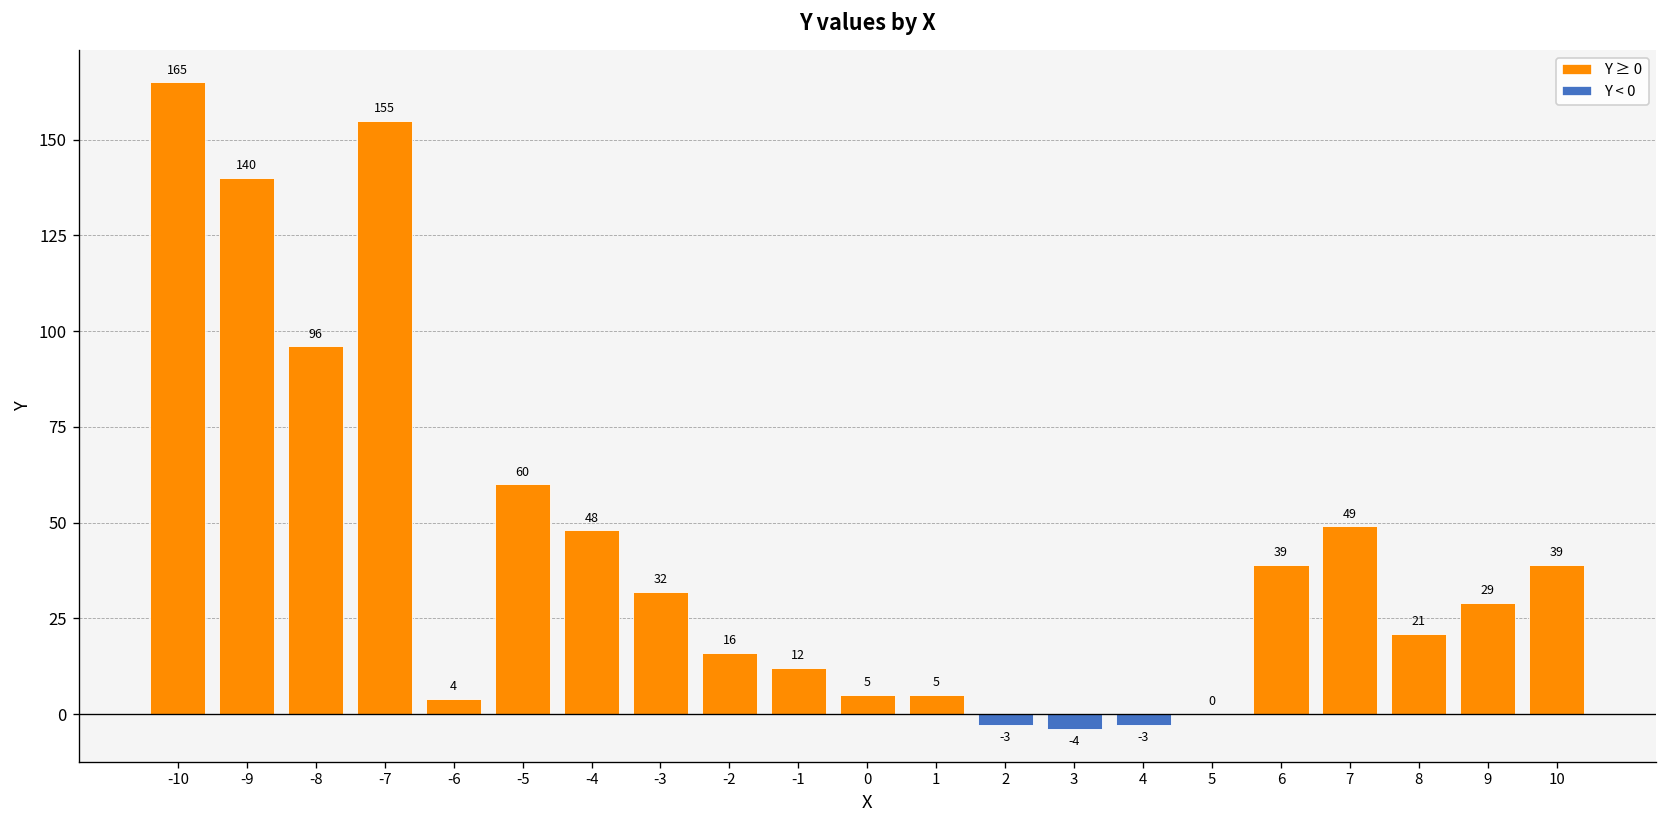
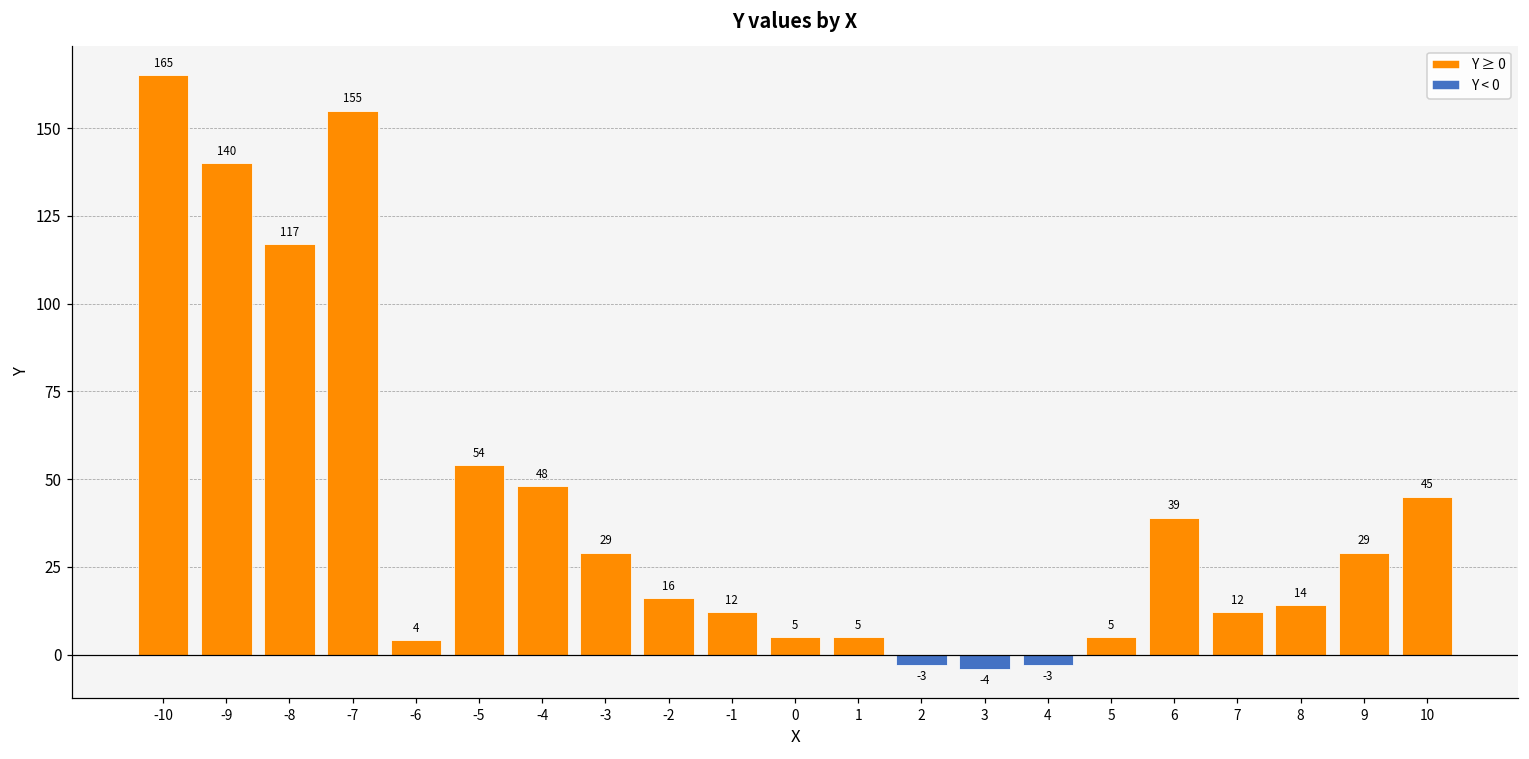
  {
    "-10": 165,
    "-9": 140,
-   "-8": 96,
+   "-8": 117,
    "-7": 155,
    "-6": 4,
-   "-5": 60,
+   "-5": 54,
    "-4": 48,
-   "-3": 32,
+   "-3": 29,
    "-2": 16,
    "-1": 12,
    "0": 5,
    "1": 5,
    "2": -3,
    "3": -4,
    "4": -3,
-   "5": 0,
+   "5": 5,
    "6": 39,
-   "7": 49,
-   "8": 21,
+   "7": 12,
+   "8": 14,
    "9": 29,
-   "10": 39
+   "10": 45
  }
